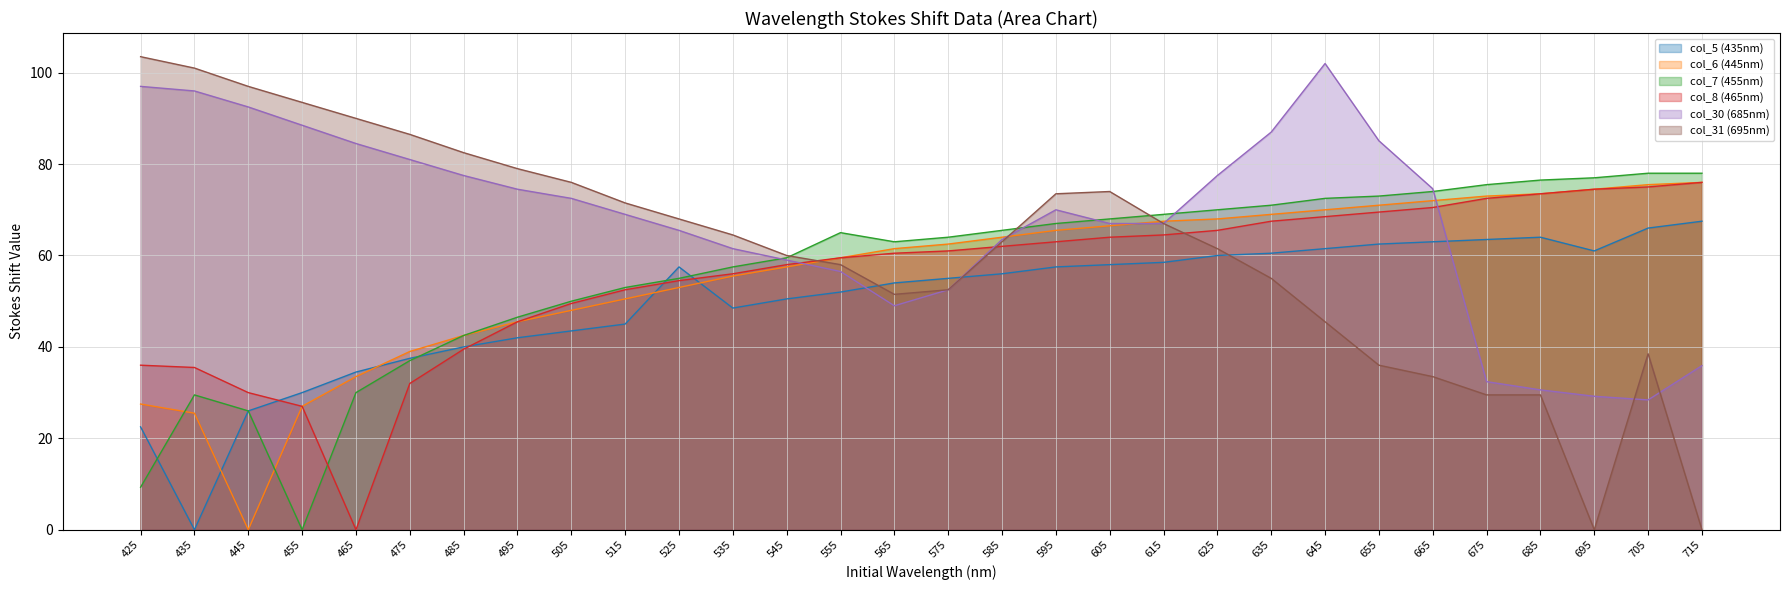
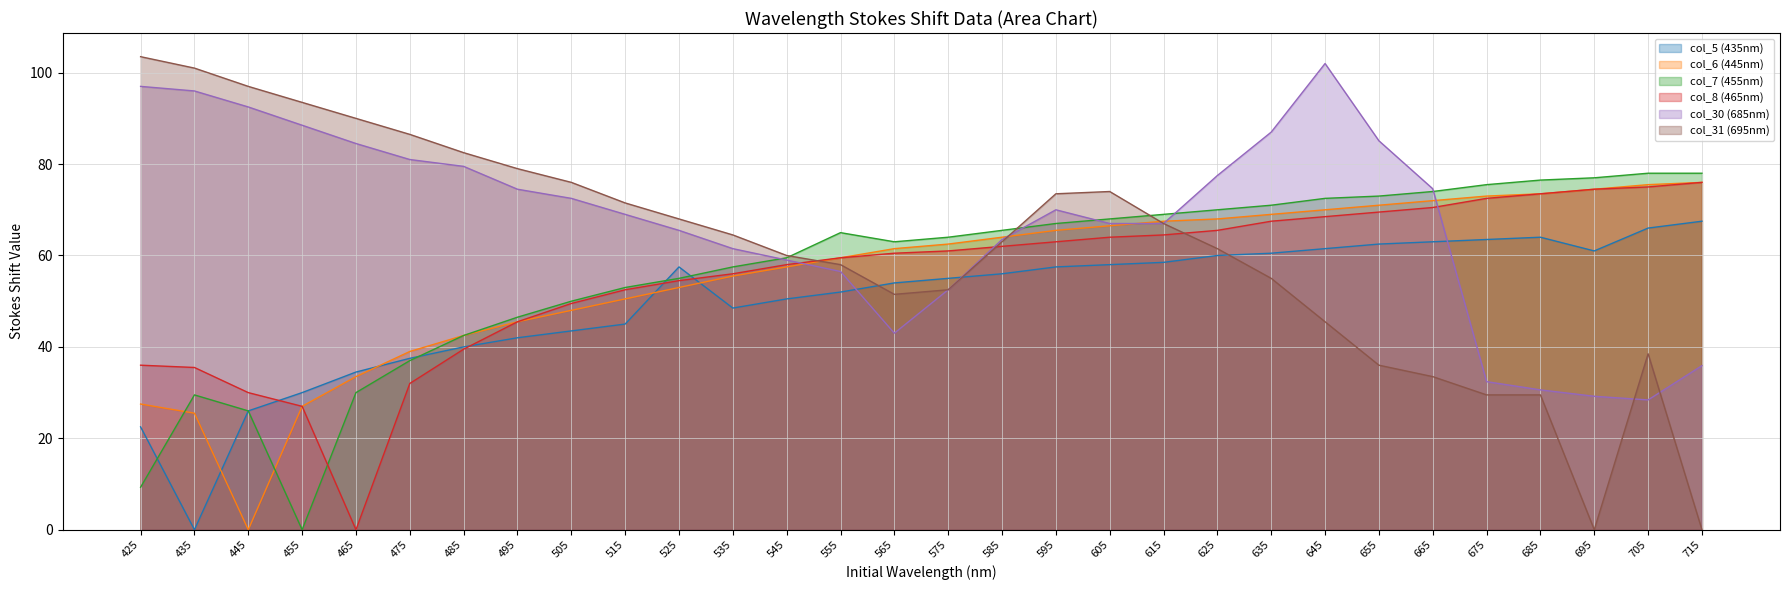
  {
    "col_5 (435nm)": {
      "425": 23,
      "435": 0,
      "455": 30,
      "465": 35,
      "495": 42,
      "505": 44,
      "515": 45,
      "525": 58,
      "535": 49,
      "545": 51,
      "555": 52,
      "565": 54,
      "575": 55,
      "585": 56,
      "595": 58,
      "605": 58,
      "615": 59,
      "625": 60,
      "635": 61,
      "645": 62,
      "655": 63,
      "665": 63,
      "675": 64,
      "685": 64,
      "695": 61,
      "705": 66,
      "715": 68
    },
    "col_7 (455nm)": {
      "425": 9,
      "435": 30,
      "455": 0,
      "465": 30,
      "495": 47,
      "535": 58,
      "555": 65,
      "565": 63,
      "575": 64,
      "585": 66,
      "595": 67,
      "605": 68,
      "615": 69,
      "625": 70,
      "635": 71,
      "645": 73,
      "655": 73,
      "665": 74,
      "675": 76,
      "685": 77,
      "695": 77,
      "705": 78,
      "715": 78
    },
    "col_30 (685nm)": {
      "425": 97,
      "435": 96,
      "445": 93,
      "455": 89,
      "465": 85,
      "475": 81,
-     "485": 78,
+     "485": 80,
      "495": 75,
      "505": 73,
      "515": 69,
      "525": 66,
      "535": 62,
      "555": 57,
-     "565": 49,
+     "565": 43,
      "595": 70,
      "625": 78,
      "635": 87,
      "645": 102,
      "655": 85,
      "665": 75,
      "675": 32,
      "685": 31,
      "695": 29,
      "705": 28,
      "715": 36
    }
  }
